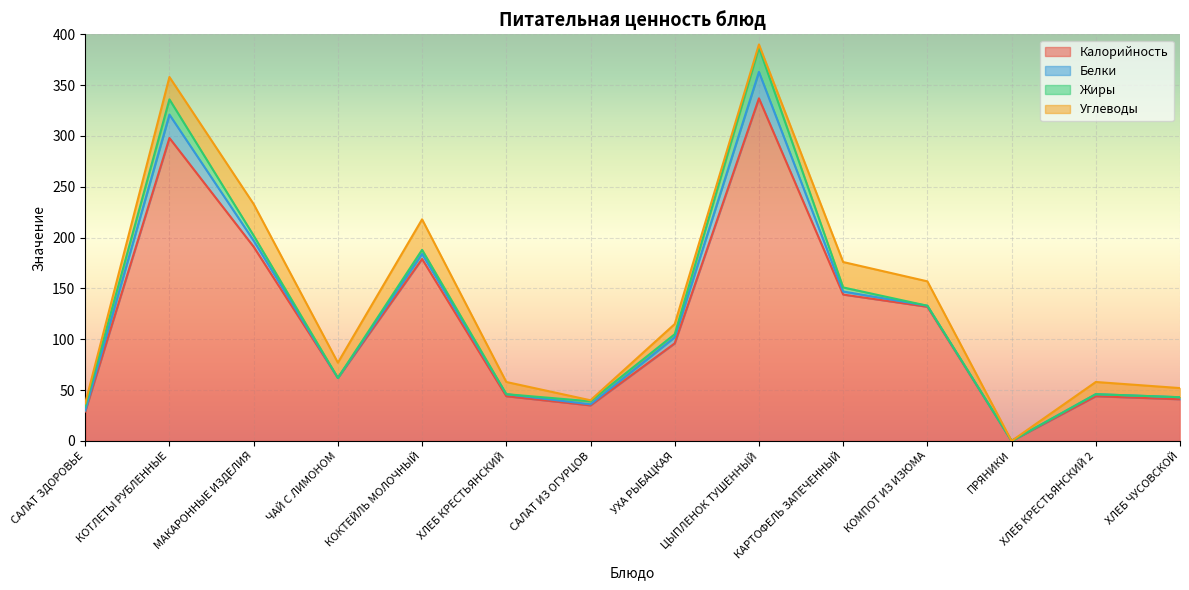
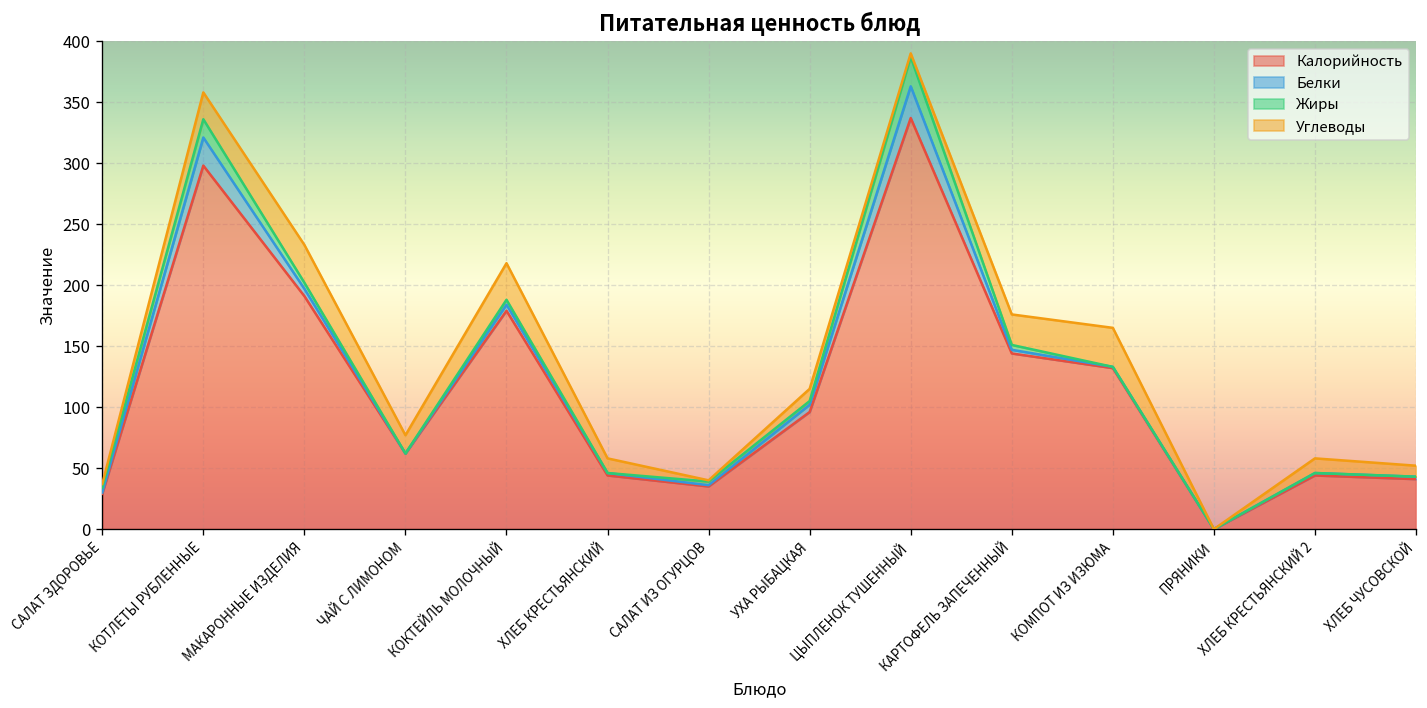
  {
    "Калорийность": {
      "КОТЛЕТЫ РУБЛЕННЫЕ": 298,
      "МАКАРОННЫЕ ИЗДЕЛИЯ": 191,
      "КОКТЕЙЛЬ МОЛОЧНЫЙ": 179,
      "УХА РЫБАЦКАЯ": 96,
      "ЦЫПЛЕНОК ТУШЕННЫЙ": 337,
      "КАРТОФЕЛЬ ЗАПЕЧЕННЫЙ": 144
    },
    "Белки": {
      "КОТЛЕТЫ РУБЛЕННЫЕ": 23,
      "МАКАРОННЫЕ ИЗДЕЛИЯ": 6,
      "КОКТЕЙЛЬ МОЛОЧНЫЙ": 5,
      "УХА РЫБАЦКАЯ": 6,
      "ЦЫПЛЕНОК ТУШЕННЫЙ": 26,
      "КАРТОФЕЛЬ ЗАПЕЧЕННЫЙ": 3
    },
    "Жиры": {
      "САЛАТ ЗДОРОВЬЕ": 4,
      "КОТЛЕТЫ РУБЛЕННЫЕ": 15,
      "МАКАРОННЫЕ ИЗДЕЛИЯ": 5,
      "КОКТЕЙЛЬ МОЛОЧНЫЙ": 4,
      "УХА РЫБАЦКАЯ": 3,
      "ЦЫПЛЕНОК ТУШЕННЫЙ": 24,
      "КАРТОФЕЛЬ ЗАПЕЧЕННЫЙ": 4
    },
    "Углеводы": {
      "САЛАТ ЗДОРОВЬЕ": 3,
      "КОТЛЕТЫ РУБЛЕННЫЕ": 22,
      "МАКАРОННЫЕ ИЗДЕЛИЯ": 31,
      "ЧАЙ С ЛИМОНОМ": 15,
      "КОКТЕЙЛЬ МОЛОЧНЫЙ": 30,
      "ХЛЕБ КРЕСТЬЯНСКИЙ": 12,
      "УХА РЫБАЦКАЯ": 10,
      "ЦЫПЛЕНОК ТУШЕННЫЙ": 3,
      "КАРТОФЕЛЬ ЗАПЕЧЕННЫЙ": 25,
-     "КОМПОТ ИЗ ИЗЮМА": 24,
+     "КОМПОТ ИЗ ИЗЮМА": 32,
      "ХЛЕБ КРЕСТЬЯНСКИЙ 2": 12,
      "ХЛЕБ ЧУСОВСКОЙ": 9
    }
  }
